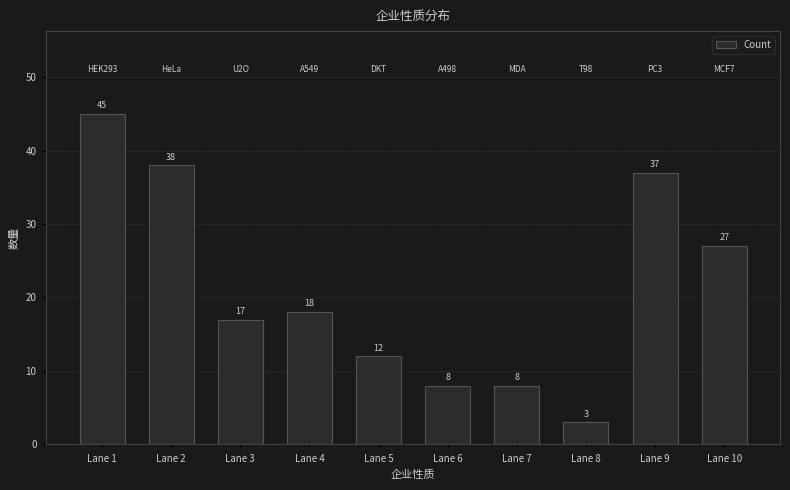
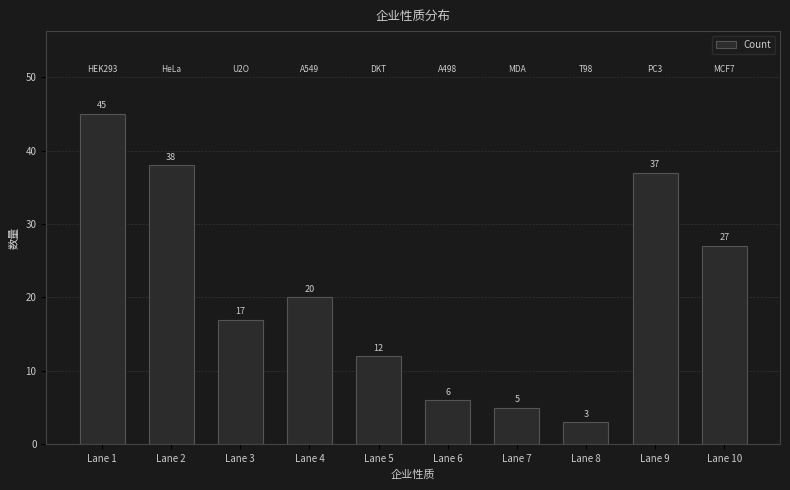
  {
    "Lane 1": 45,
    "Lane 2": 38,
    "Lane 3": 17,
-   "Lane 4": 18,
+   "Lane 4": 20,
    "Lane 5": 12,
-   "Lane 6": 8,
-   "Lane 7": 8,
+   "Lane 6": 6,
+   "Lane 7": 5,
    "Lane 8": 3,
    "Lane 9": 37,
    "Lane 10": 27
  }
